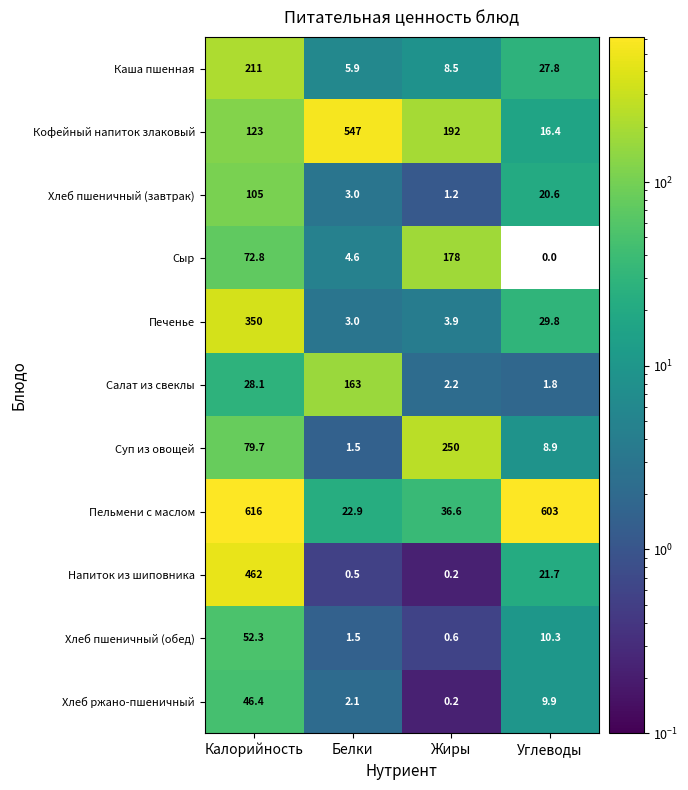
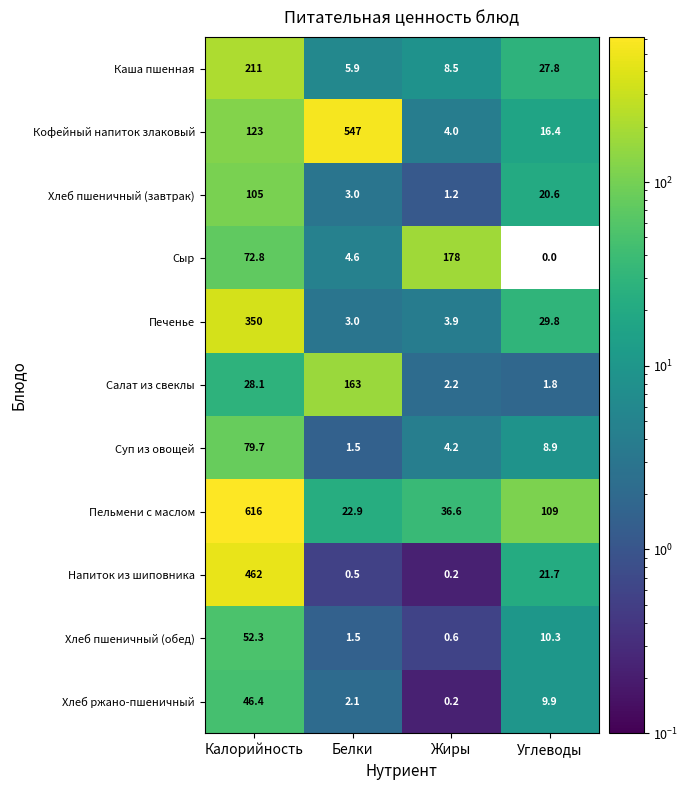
  {
    "Каша пшенная": {
      "Калорийность": 211,
      "Белки": 5.9,
      "Жиры": 8.5,
      "Углеводы": 27.8
    },
    "Кофейный напиток злаковый": {
      "Калорийность": 123,
      "Белки": 547,
-     "Жиры": 192,
+     "Жиры": 4.0,
      "Углеводы": 16.4
    },
    "Хлеб пшеничный (завтрак)": {
      "Калорийность": 105,
      "Белки": 3.0,
      "Жиры": 1.2,
      "Углеводы": 20.6
    },
    "Сыр": {
      "Калорийность": 72.8,
      "Белки": 4.6,
      "Жиры": 178,
      "Углеводы": 0.0
    },
    "Печенье": {
      "Калорийность": 350,
      "Белки": 3.0,
      "Жиры": 3.9,
      "Углеводы": 29.8
    },
    "Салат из свеклы": {
      "Калорийность": 28.1,
      "Белки": 163,
      "Жиры": 2.2,
      "Углеводы": 1.8
    },
    "Суп из овощей": {
      "Калорийность": 79.7,
      "Белки": 1.5,
-     "Жиры": 250,
+     "Жиры": 4.2,
      "Углеводы": 8.9
    },
    "Пельмени с маслом": {
      "Калорийность": 616,
      "Белки": 22.9,
      "Жиры": 36.6,
-     "Углеводы": 603
+     "Углеводы": 109
    },
    "Напиток из шиповника": {
      "Калорийность": 462,
      "Белки": 0.5,
      "Жиры": 0.2,
      "Углеводы": 21.7
    },
    "Хлеб пшеничный (обед)": {
      "Калорийность": 52.3,
      "Белки": 1.5,
      "Жиры": 0.6,
      "Углеводы": 10.3
    },
    "Хлеб ржано-пшеничный": {
      "Калорийность": 46.4,
      "Белки": 2.1,
      "Жиры": 0.2,
      "Углеводы": 9.9
    }
  }
